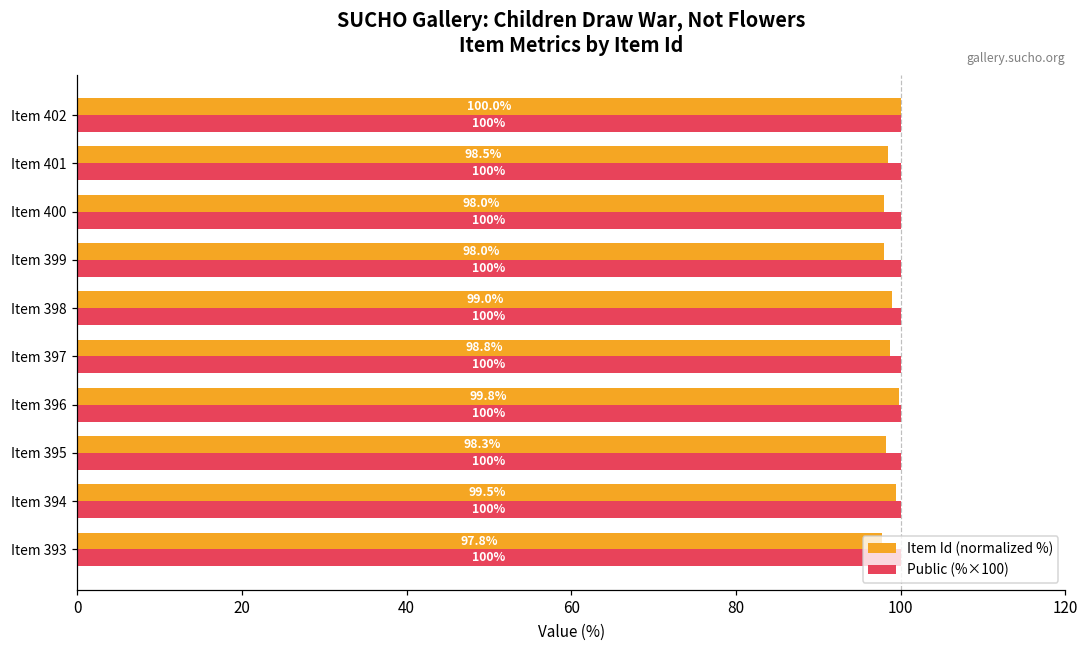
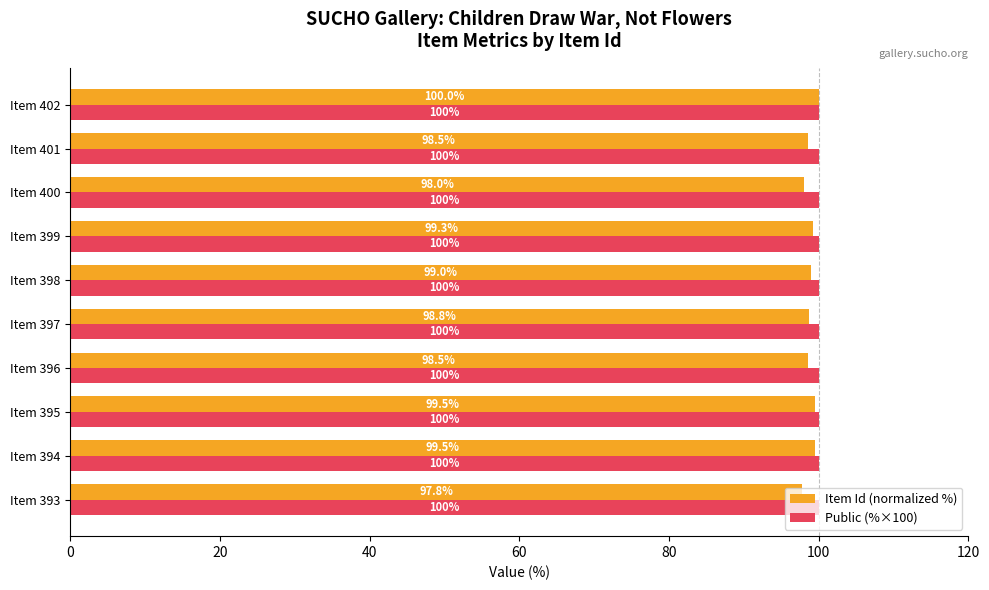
  {
    "Item Id (normalized %)": {
      "Item 402": "100.0%",
      "Item 401": "98.5%",
      "Item 400": "98.0%",
-     "Item 399": "98.0%",
+     "Item 399": "99.3%",
      "Item 398": "99.0%",
      "Item 397": "98.8%",
-     "Item 396": "99.8%",
-     "Item 395": "98.3%",
+     "Item 396": "98.5%",
+     "Item 395": "99.5%",
      "Item 394": "99.5%"
    },
    "Public (%×100)": {
      "Item 402": "100%",
      "Item 401": "100%",
      "Item 400": "100%",
      "Item 399": "100%",
      "Item 398": "100%",
      "Item 397": "100%",
      "Item 396": "100%",
      "Item 395": "100%",
      "Item 394": "100%"
    }
  }
